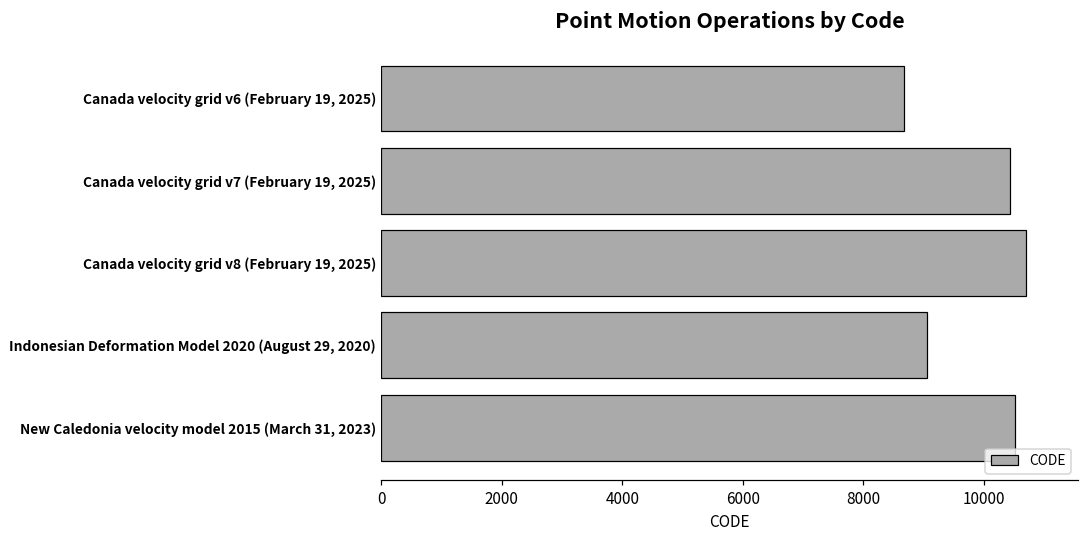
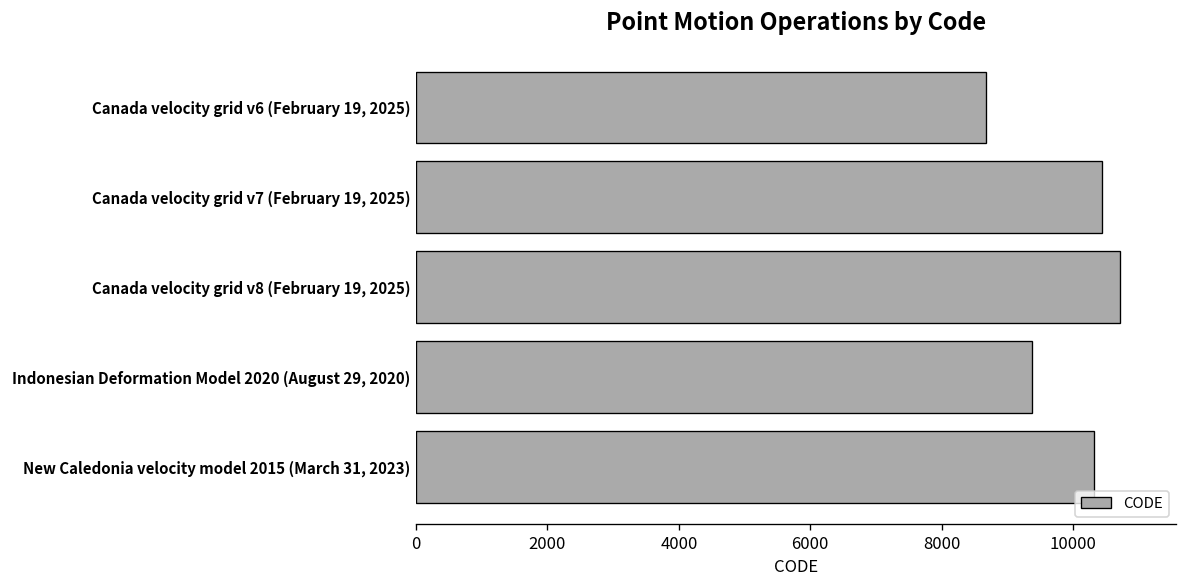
  {
    "Canada velocity grid v6 (February 19, 2025)": 8700,
    "Canada velocity grid v7 (February 19, 2025)": 10400,
    "Canada velocity grid v8 (February 19, 2025)": 10700,
-   "Indonesian Deformation Model 2020 (August 29, 2020)": 9100,
-   "New Caledonia velocity model 2015 (March 31, 2023)": 10500
+   "Indonesian Deformation Model 2020 (August 29, 2020)": 9400,
+   "New Caledonia velocity model 2015 (March 31, 2023)": 10300
  }
